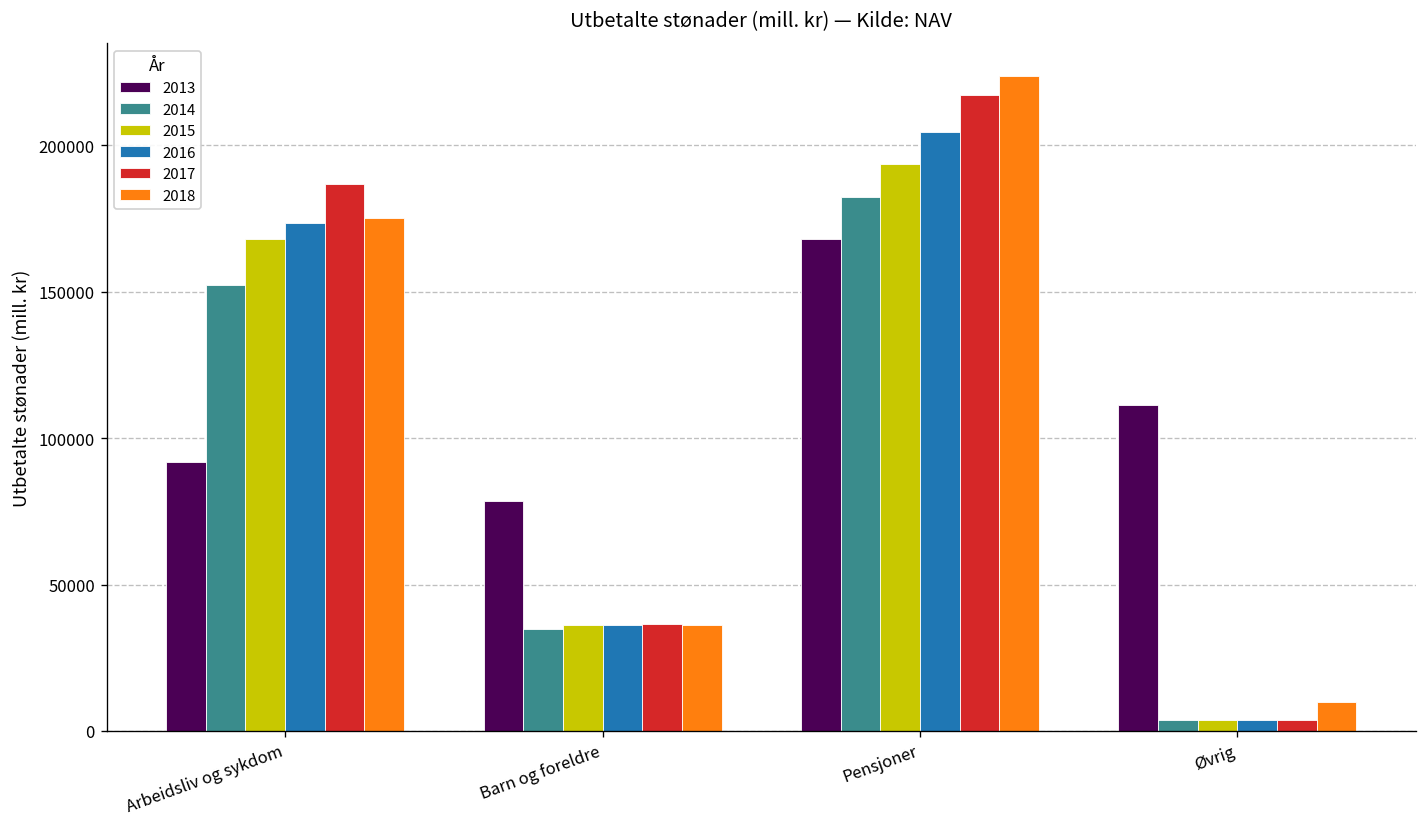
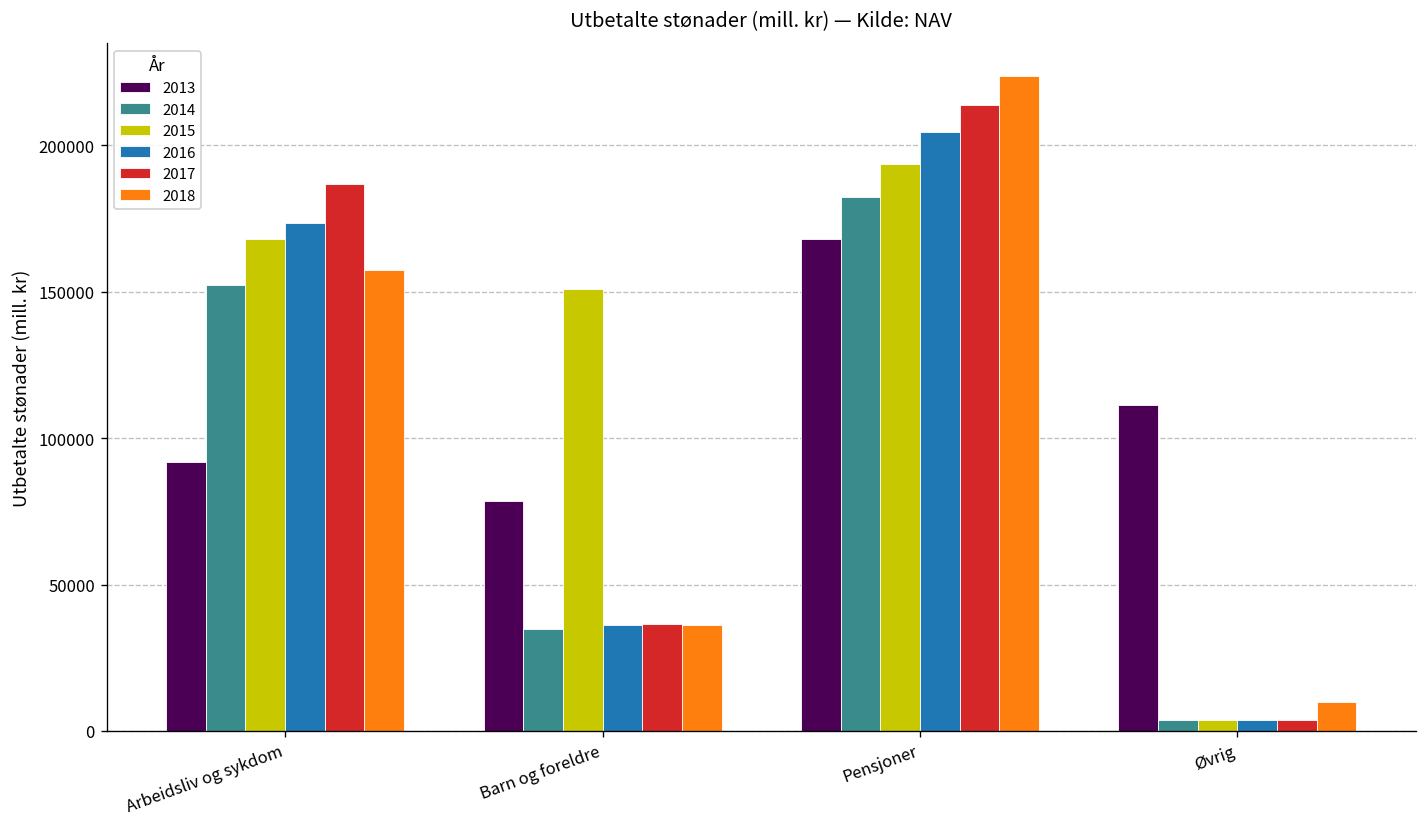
  {
    "2013": {
      "Arbeidsliv og sykdom": 92000,
      "Barn og foreldre": 79000,
      "Pensjoner": 168000,
      "Øvrig": 111000
    },
    "2015": {
      "Arbeidsliv og sykdom": 168000,
-     "Barn og foreldre": 36000,
+     "Barn og foreldre": 151000,
      "Pensjoner": 194000,
      "Øvrig": 4000
    },
    "2017": {
      "Arbeidsliv og sykdom": 187000,
      "Barn og foreldre": 36000,
-     "Pensjoner": 217000,
+     "Pensjoner": 214000,
      "Øvrig": 4000
    },
    "2018": {
-     "Arbeidsliv og sykdom": 175000,
+     "Arbeidsliv og sykdom": 158000,
      "Barn og foreldre": 36000,
      "Pensjoner": 224000,
      "Øvrig": 10000
    }
  }
